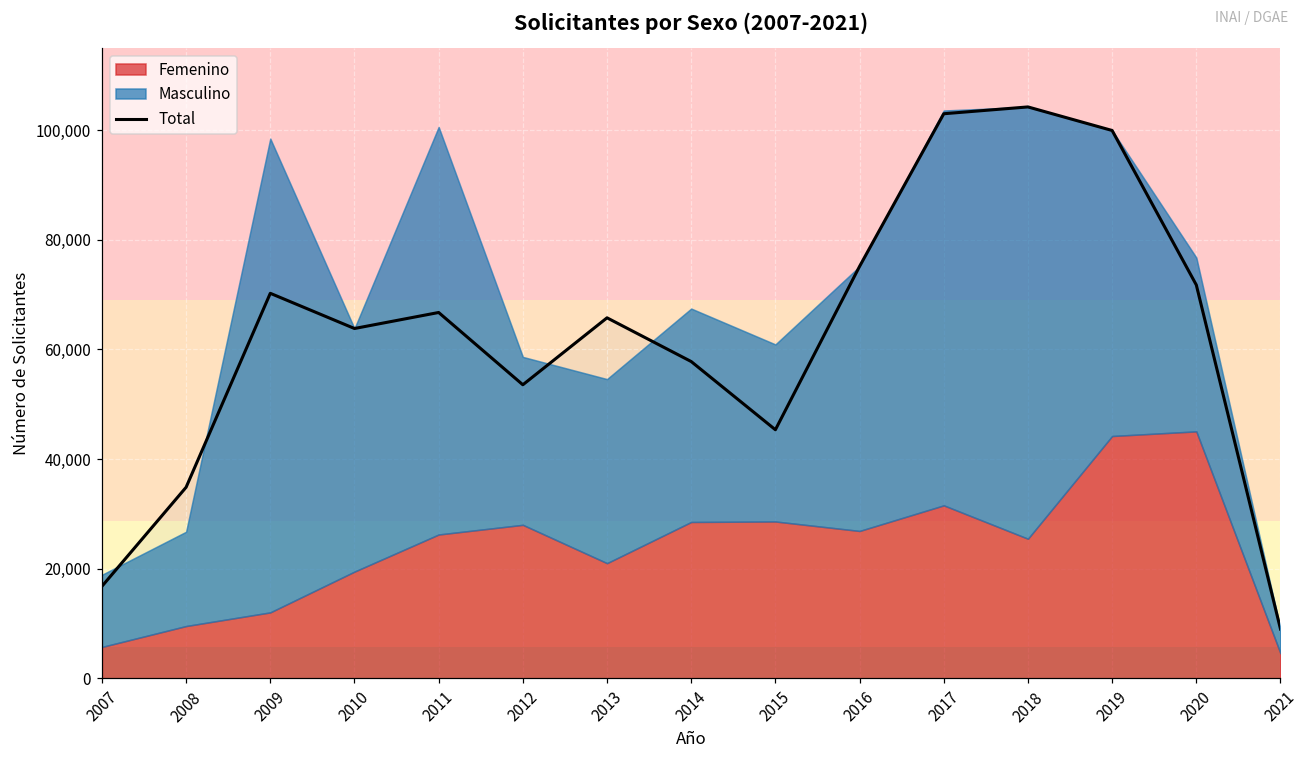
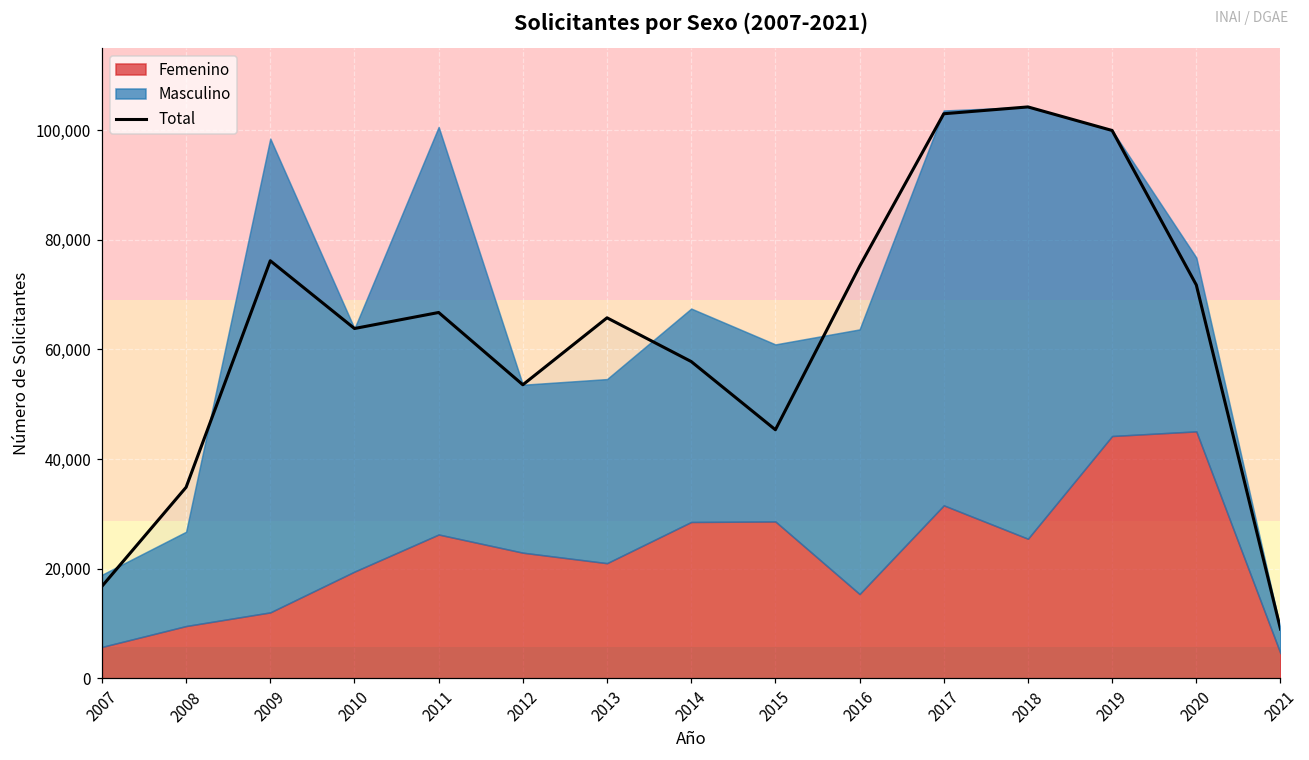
  {
    "Total": {
      "2007": "17,000",
      "2008": "35,000",
-     "2009": "70,000",
+     "2009": "76,000",
      "2011": "67,000",
      "2013": "66,000",
      "2014": "58,000",
      "2015": "45,000",
      "2017": "103,000",
      "2020": "72,000"
    },
    "Femenino": {
      "2007": "6,000",
      "2008": "10,000",
      "2009": "12,000",
      "2010": "19,000",
      "2011": "26,000",
-     "2012": "28,000",
+     "2012": "23,000",
      "2013": "21,000",
      "2014": "29,000",
      "2015": "29,000",
-     "2016": "27,000",
+     "2016": "15,000",
      "2017": "32,000",
      "2018": "25,000",
      "2019": "44,000",
      "2020": "45,000",
      "2021": "5,000"
    },
    "Masculino": {
      "2007": "13,000",
      "2008": "17,000",
      "2009": "86,000",
      "2011": "74,000",
      "2013": "34,000",
      "2014": "39,000",
      "2015": "32,000",
      "2017": "72,000",
      "2020": "32,000"
    }
  }
